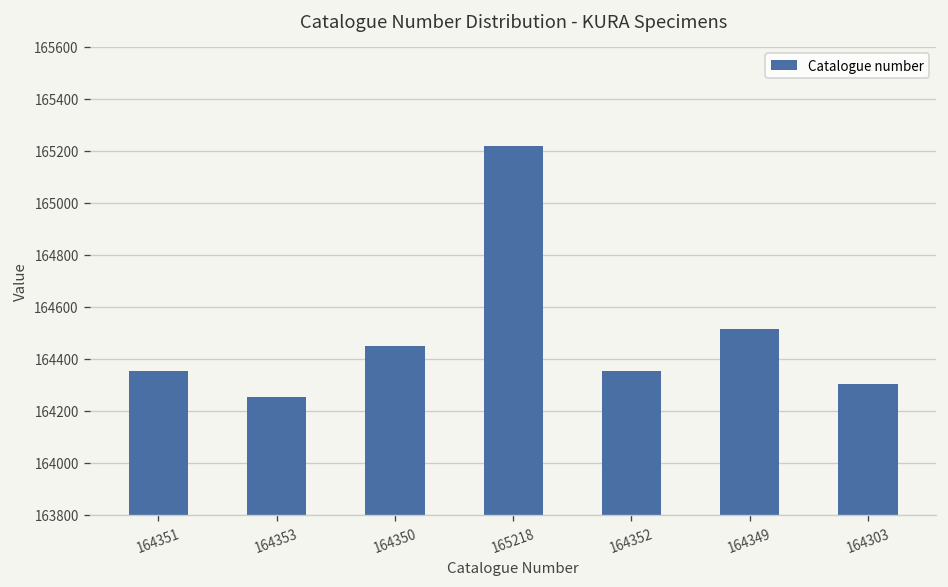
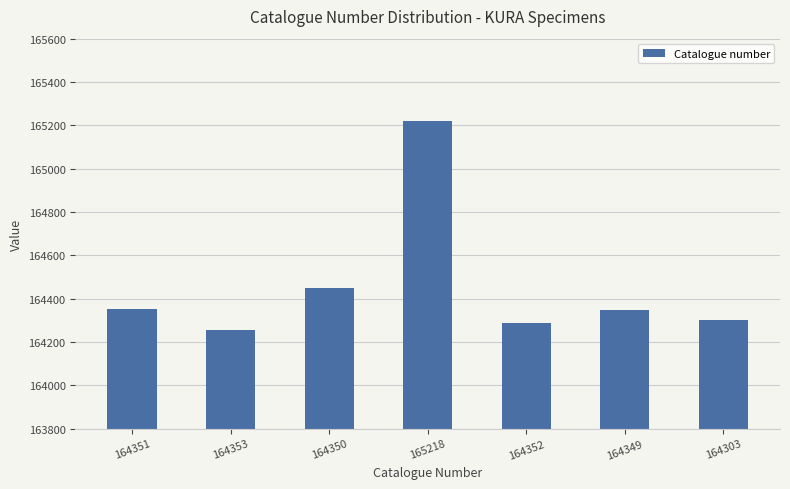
  {
    "164351": 164350,
    "164353": 164250,
    "164350": 164450,
    "165218": 165220,
-   "164352": 164350,
-   "164349": 164520,
+   "164352": 164290,
+   "164349": 164350,
    "164303": 164300
  }
